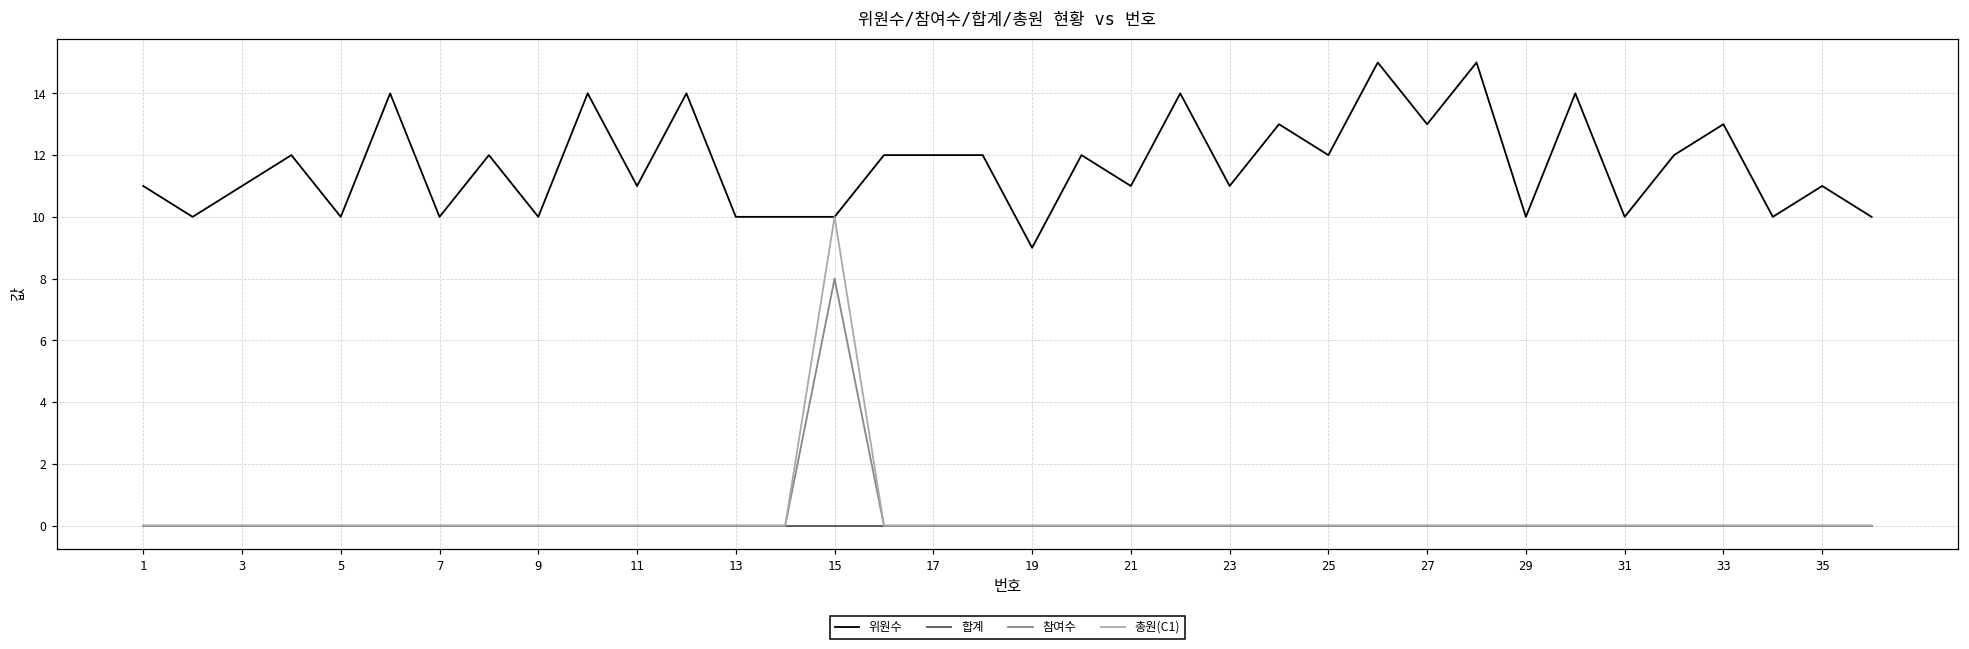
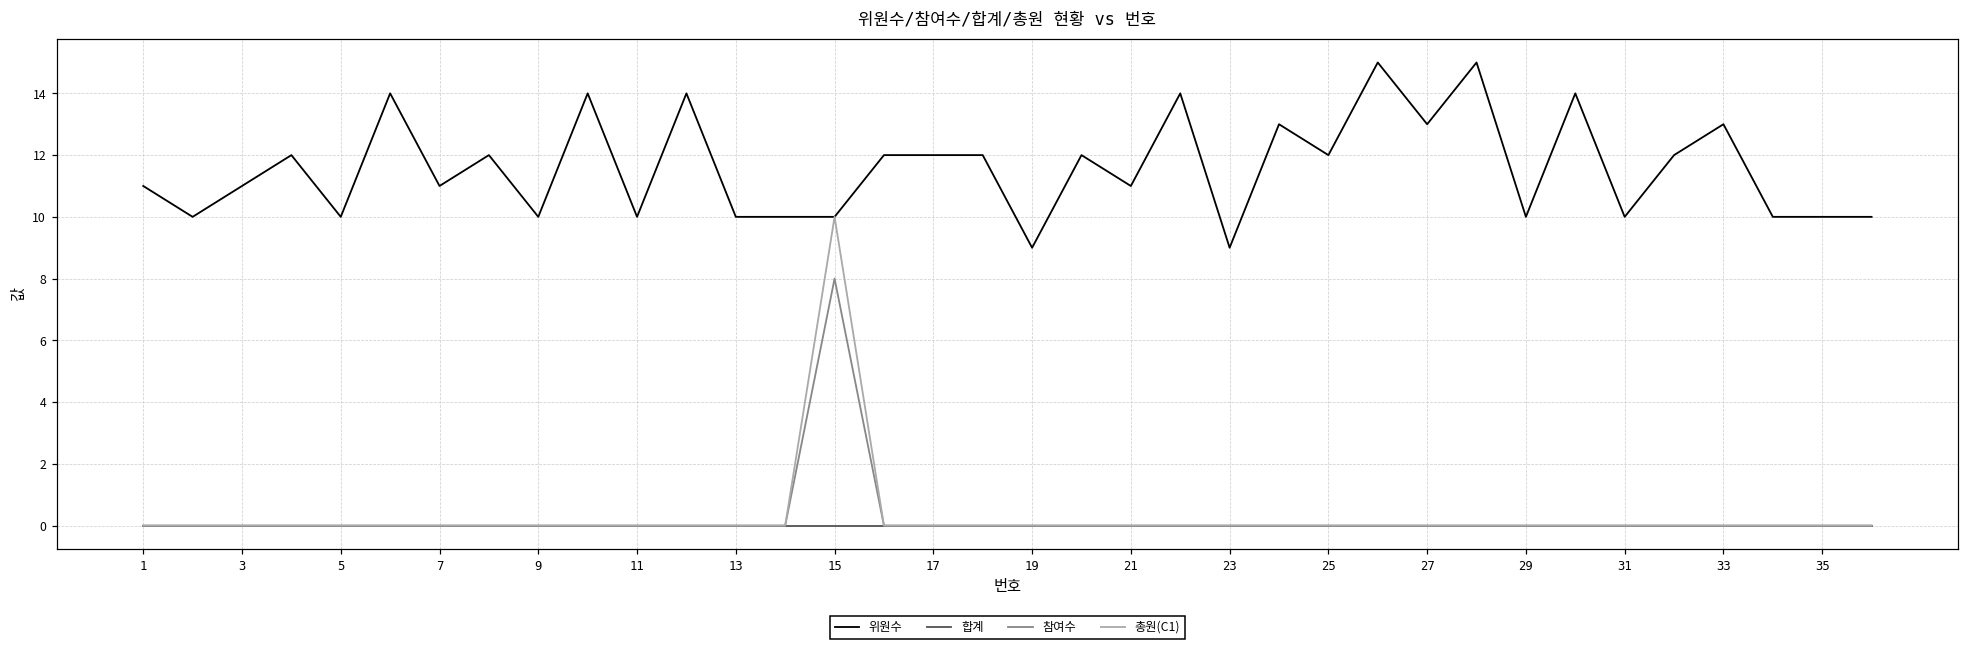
  {
    "위원수": {
      "1": 11,
      "3": 11,
      "5": 10,
-     "7": 10,
+     "7": 11,
      "9": 10,
-     "11": 11,
+     "11": 10,
      "13": 10,
      "17": 12,
      "19": 9,
      "21": 11,
-     "23": 11,
+     "23": 9,
      "25": 12,
      "27": 13,
      "29": 10,
      "31": 10,
      "33": 13,
-     "35": 11
+     "35": 10
    },
    "합계": {
      "15": 0
    }
  }
